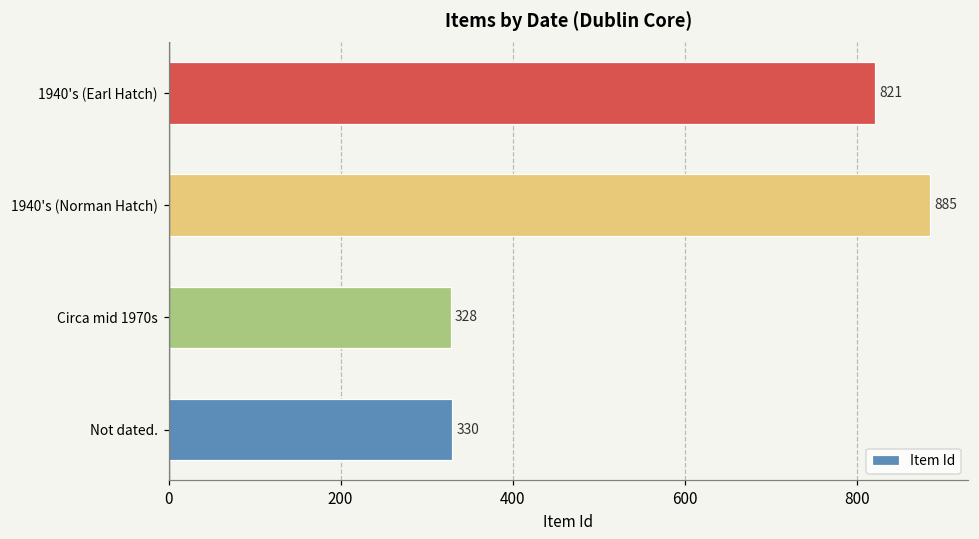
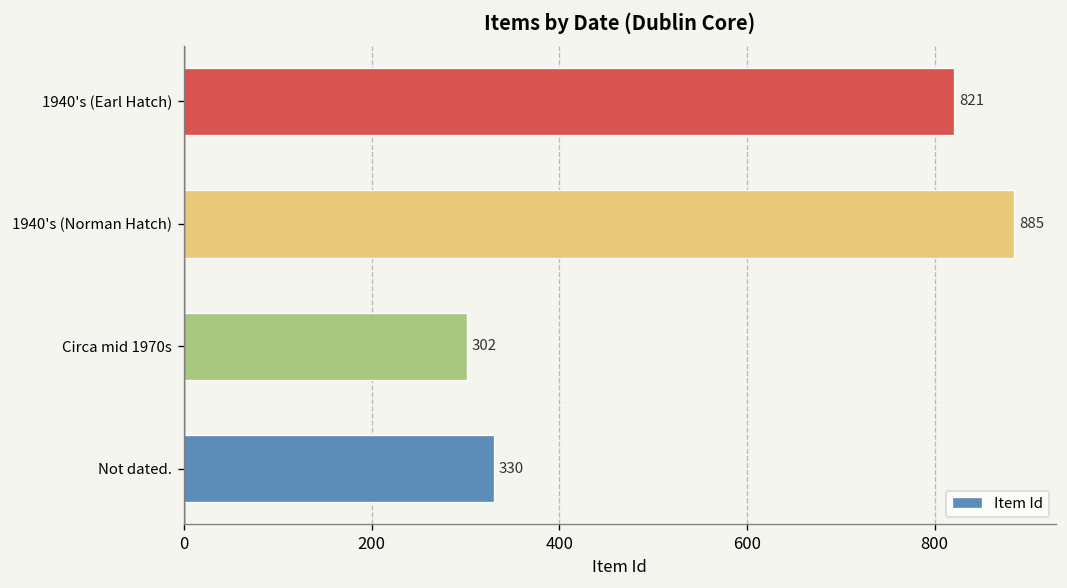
  {
    "1940's (Earl Hatch)": 821,
    "1940's (Norman Hatch)": 885,
-   "Circa mid 1970s": 328,
+   "Circa mid 1970s": 302,
    "Not dated.": 330
  }
